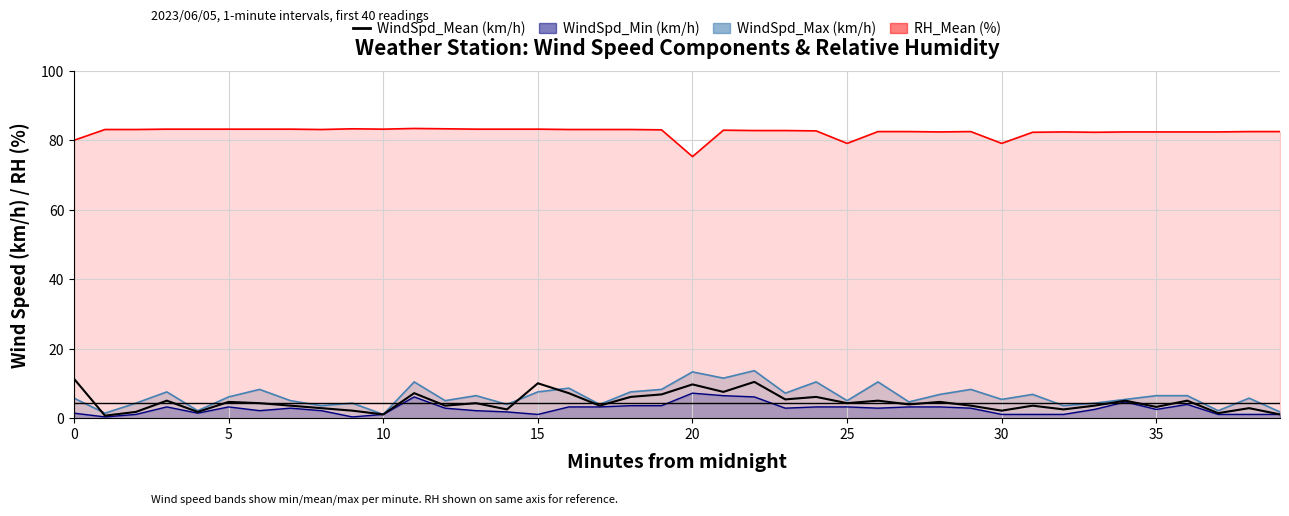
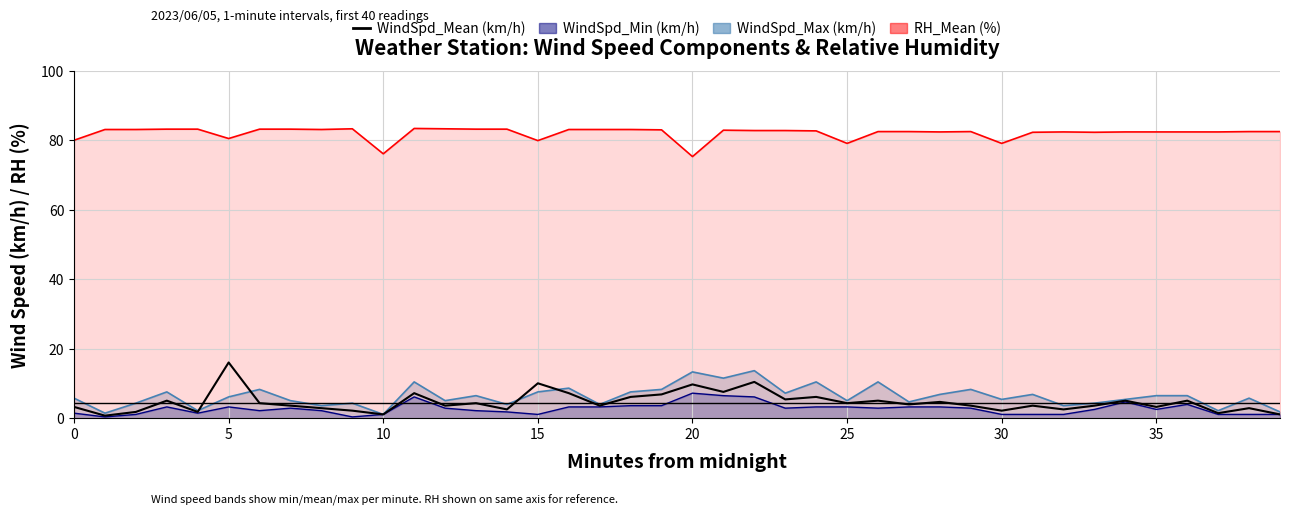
  {
    "RH_Mean (%)": {
      "0": 80,
-     "5": 83,
-     "10": 83,
-     "15": 83,
+     "5": 81,
+     "10": 76,
+     "15": 80,
      "20": 75,
      "25": 79,
      "30": 79,
      "35": 82
    },
    "WindSpd_Mean (km/h)": {
-     "0": 11,
-     "5": 5,
+     "0": 3,
+     "5": 16,
      "15": 10,
      "20": 10,
      "30": 2
    }
  }
